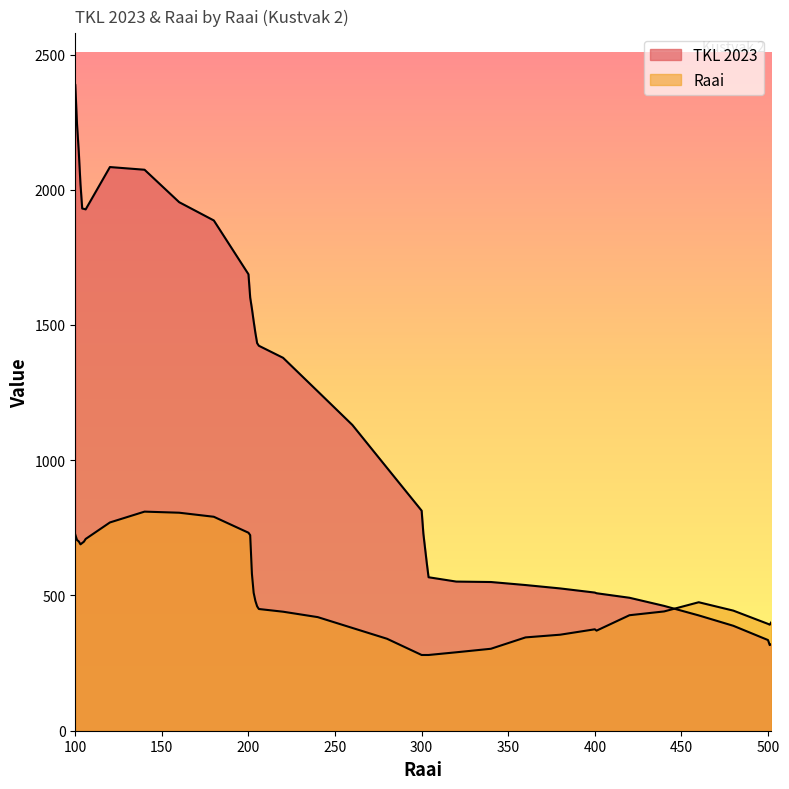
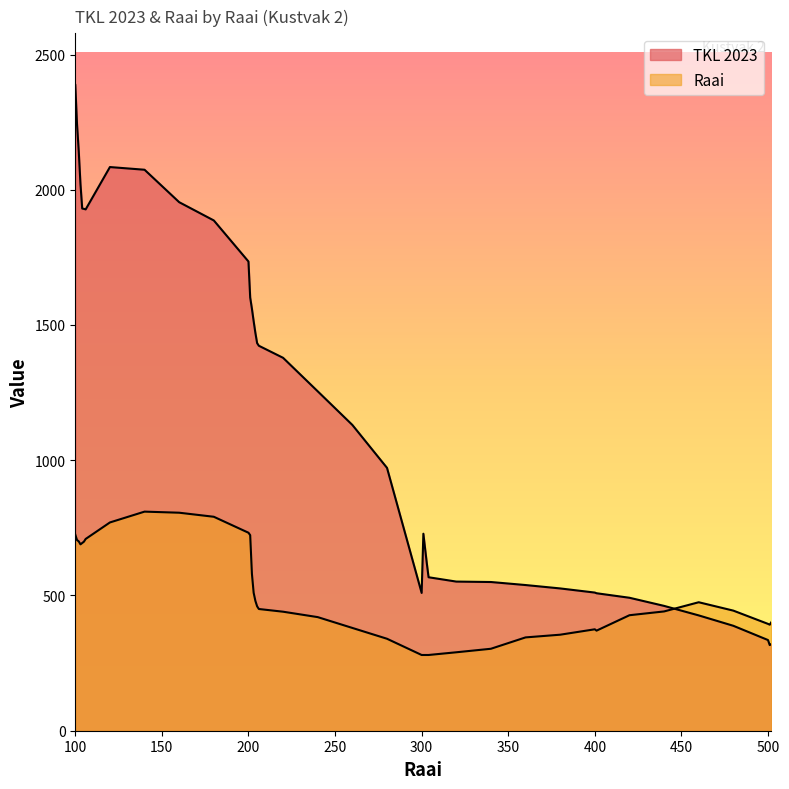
  {
    "TKL 2023": {
      "100": 2390,
-     "200": 1690,
-     "300": 810,
+     "200": 1730,
+     "300": 510,
      "400": 510,
      "500": 340
    },
    "Raai": {
      "100": 730,
      "200": 730,
      "300": 280,
      "400": 380,
      "500": 400
    }
  }
